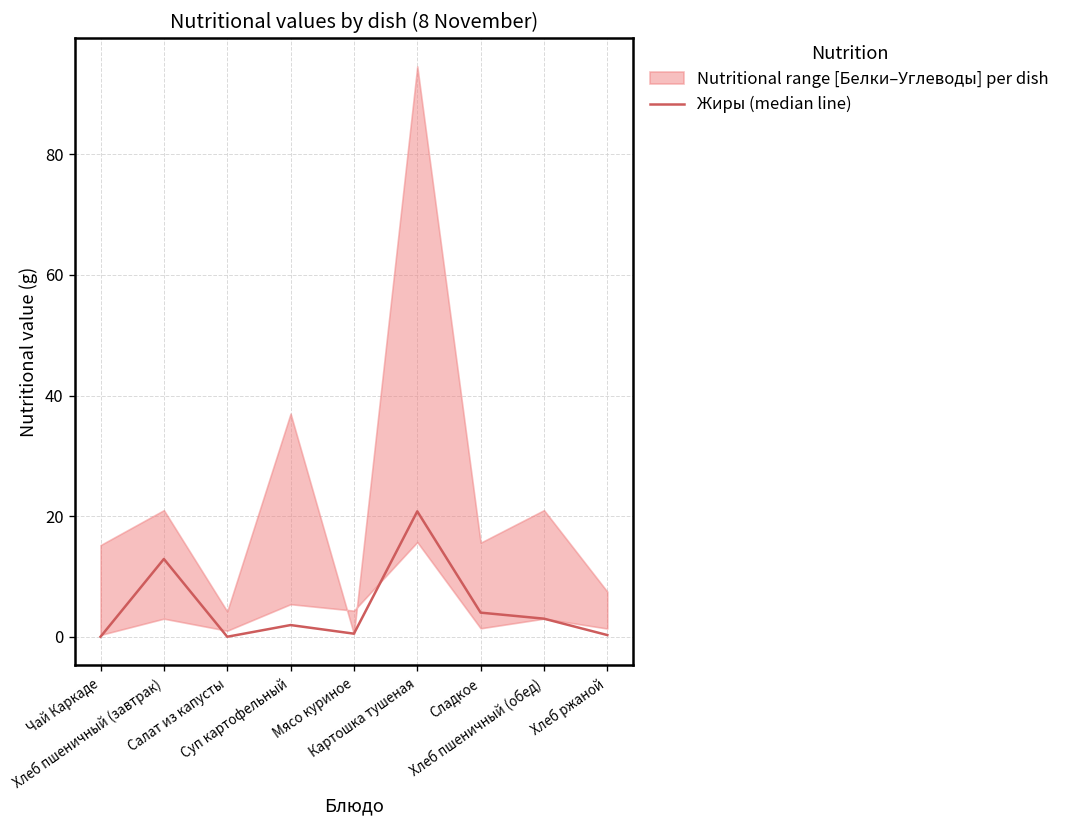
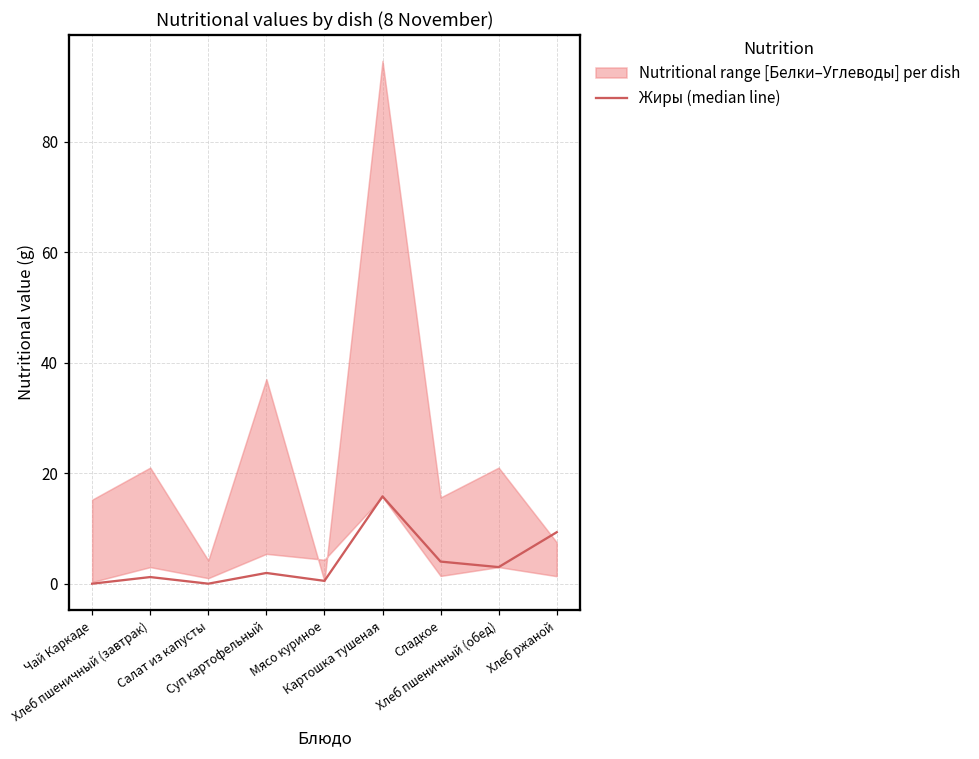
  {
    "Жиры (median line)": {
      "Чай Каркаде": 0,
-     "Хлеб пшеничный (завтрак)": 13,
+     "Хлеб пшеничный (завтрак)": 1,
      "Салат из капусты": 0,
      "Суп картофельный": 2,
      "Мясо куриное": 1,
-     "Картошка тушеная": 21,
+     "Картошка тушеная": 16,
      "Сладкое": 4,
      "Хлеб пшеничный (обед)": 3,
-     "Хлеб ржаной": 0
+     "Хлеб ржаной": 9
    }
  }
